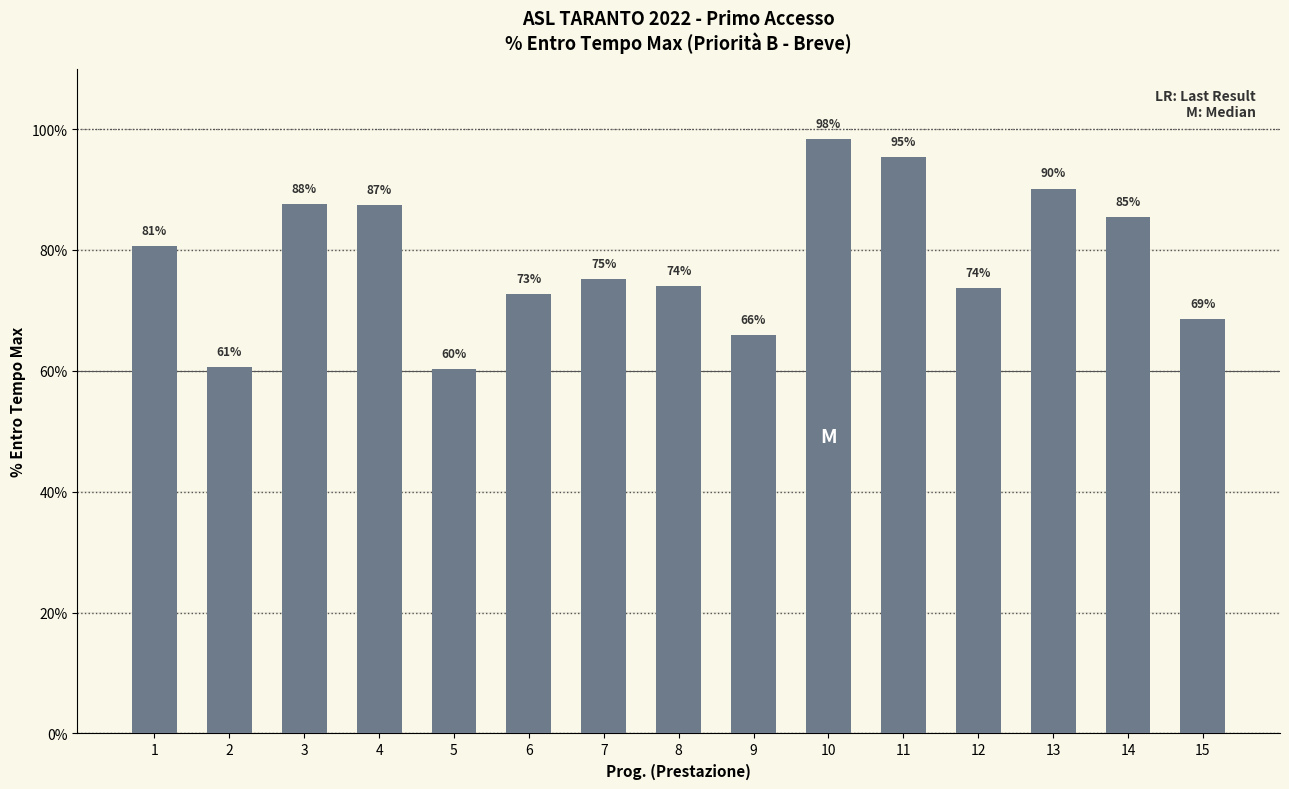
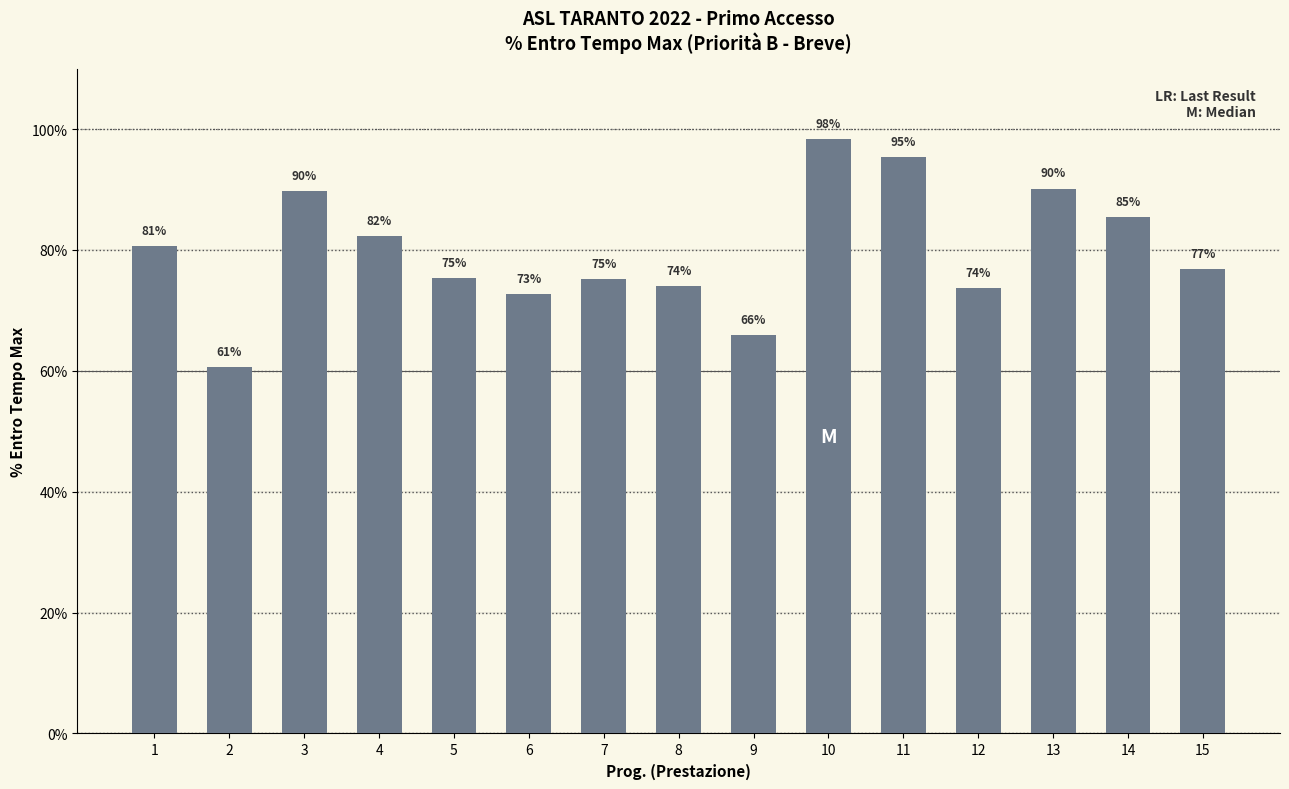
  {
    "1": "81%",
    "2": "61%",
-   "3": "88%",
-   "4": "87%",
-   "5": "60%",
+   "3": "90%",
+   "4": "82%",
+   "5": "75%",
    "6": "73%",
    "7": "75%",
    "8": "74%",
    "9": "66%",
    "10": "98%",
    "11": "95%",
    "12": "74%",
    "13": "90%",
    "14": "85%",
-   "15": "69%"
+   "15": "77%"
  }
